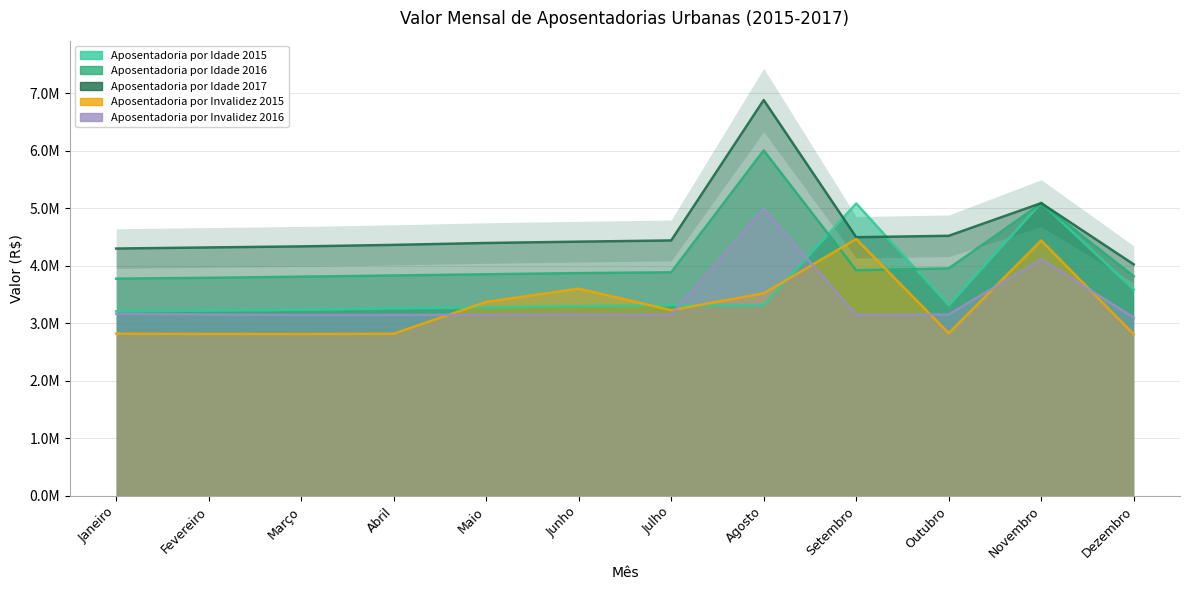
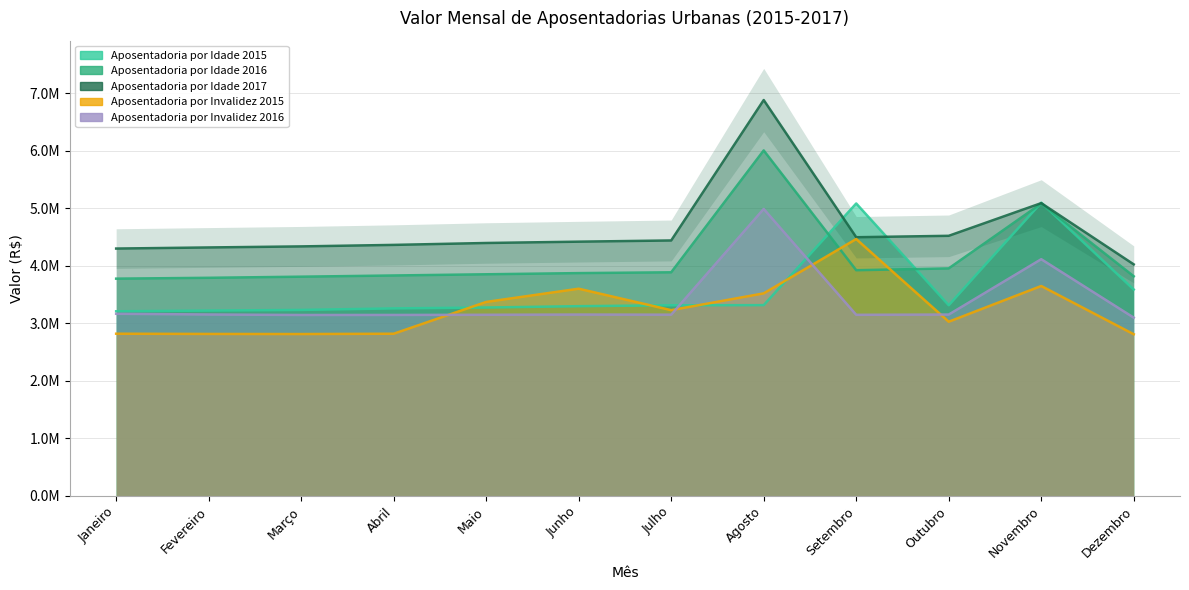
  {
    "Aposentadoria por Invalidez 2015": {
      "Janeiro": 2800000,
      "Fevereiro": 2800000,
      "Março": 2800000,
      "Abril": 2800000,
      "Maio": 3400000,
      "Junho": 3600000,
      "Julho": 3200000,
      "Agosto": 3500000,
-     "Outubro": 2800000,
-     "Novembro": 4400000,
+     "Outubro": 3000000,
+     "Novembro": 3600000,
      "Dezembro": 2800000
    }
  }
